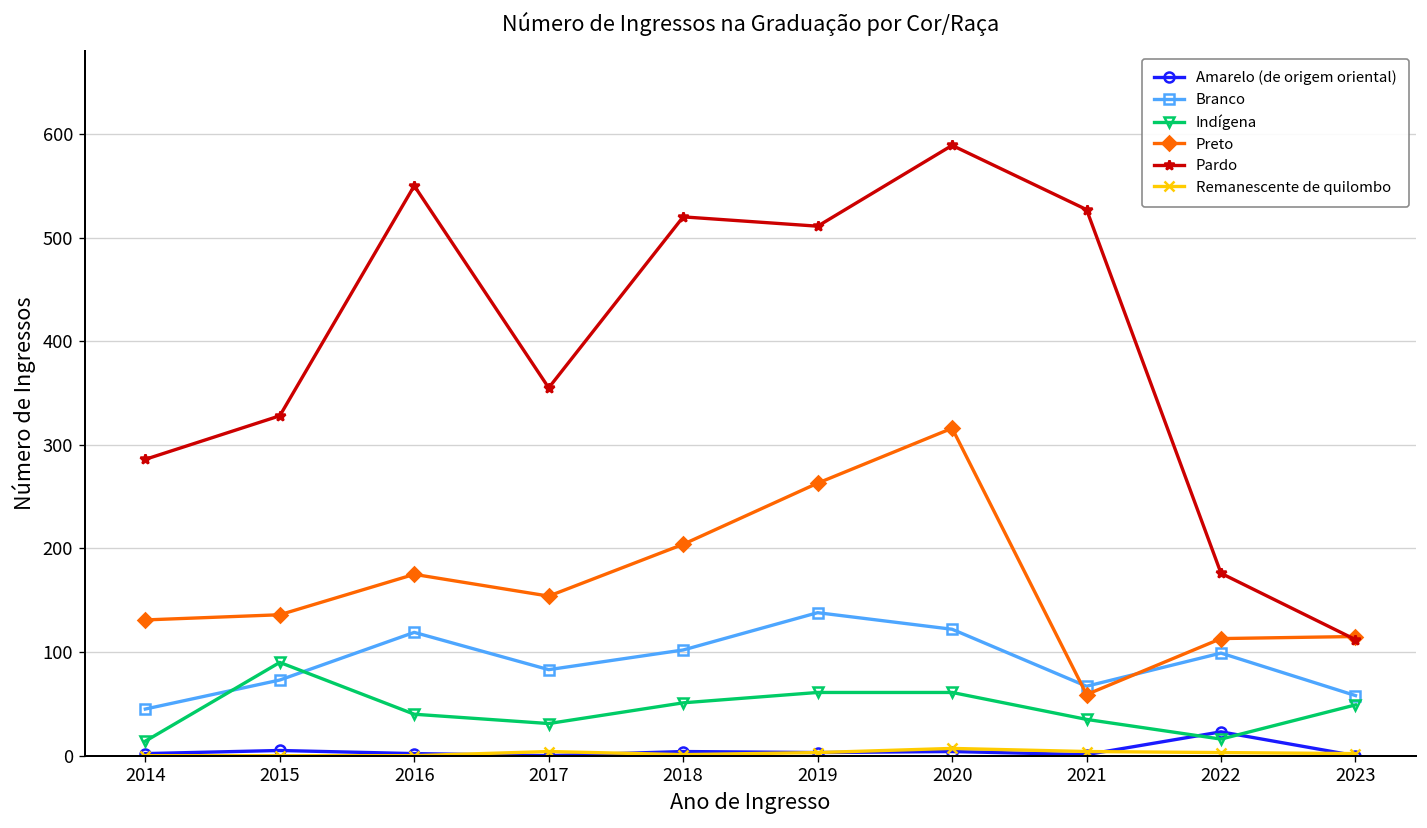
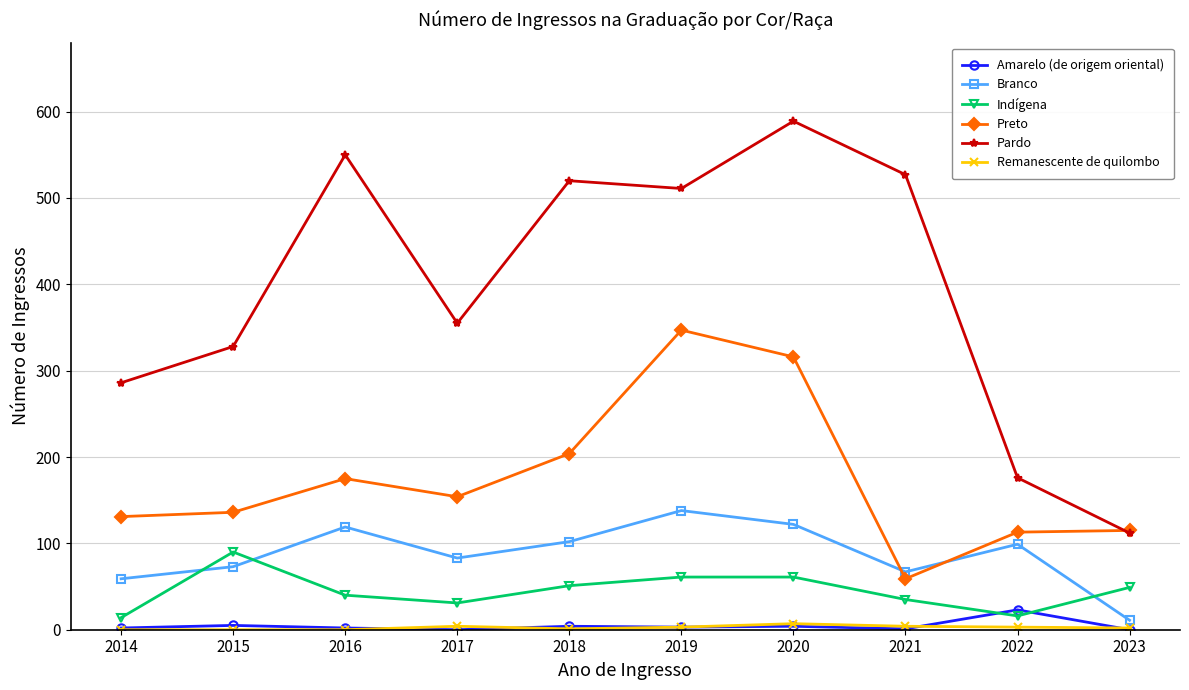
  {
    "Amarelo (de origem oriental)": {
      "2015": 10,
      "2017": 0,
      "2018": 0,
      "2020": 0,
      "2021": 0,
      "2022": 20
    },
    "Branco": {
-     "2014": 50,
+     "2014": 60,
      "2015": 70,
      "2016": 120,
      "2017": 80,
      "2018": 100,
      "2019": 140,
      "2020": 120,
      "2021": 70,
      "2022": 100,
-     "2023": 60
+     "2023": 10
    },
    "Indígena": {
      "2014": 10,
      "2015": 90,
      "2016": 40,
      "2017": 30,
      "2018": 50,
      "2019": 60,
      "2020": 60,
      "2021": 40,
      "2022": 20,
      "2023": 50
    },
    "Preto": {
      "2014": 130,
      "2015": 140,
      "2016": 180,
      "2017": 150,
      "2018": 200,
-     "2019": 260,
+     "2019": 350,
      "2020": 320,
      "2021": 60,
      "2022": 110,
      "2023": 120
    },
    "Pardo": {
      "2014": 290,
      "2015": 330,
      "2016": 550,
      "2017": 360,
      "2018": 520,
      "2019": 510,
      "2020": 590,
      "2021": 530,
      "2022": 180,
      "2023": 110
    },
    "Remanescente de quilombo": {
      "2015": 0,
      "2017": 0,
      "2018": 0,
      "2020": 10,
      "2021": 0,
      "2022": 0
    }
  }
